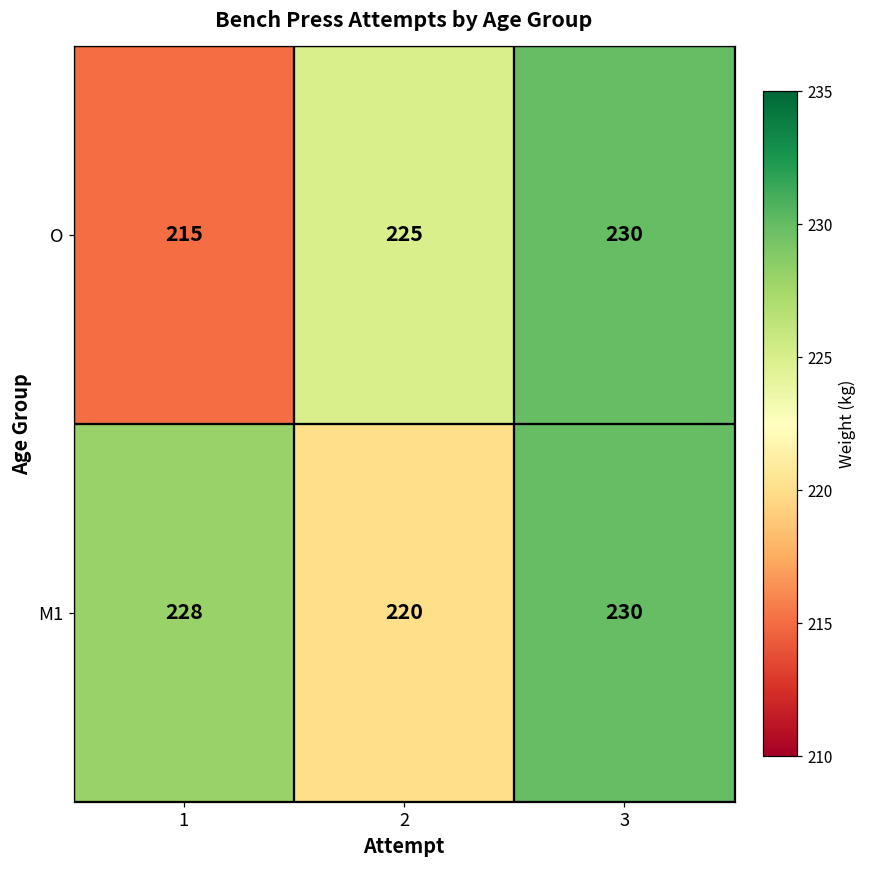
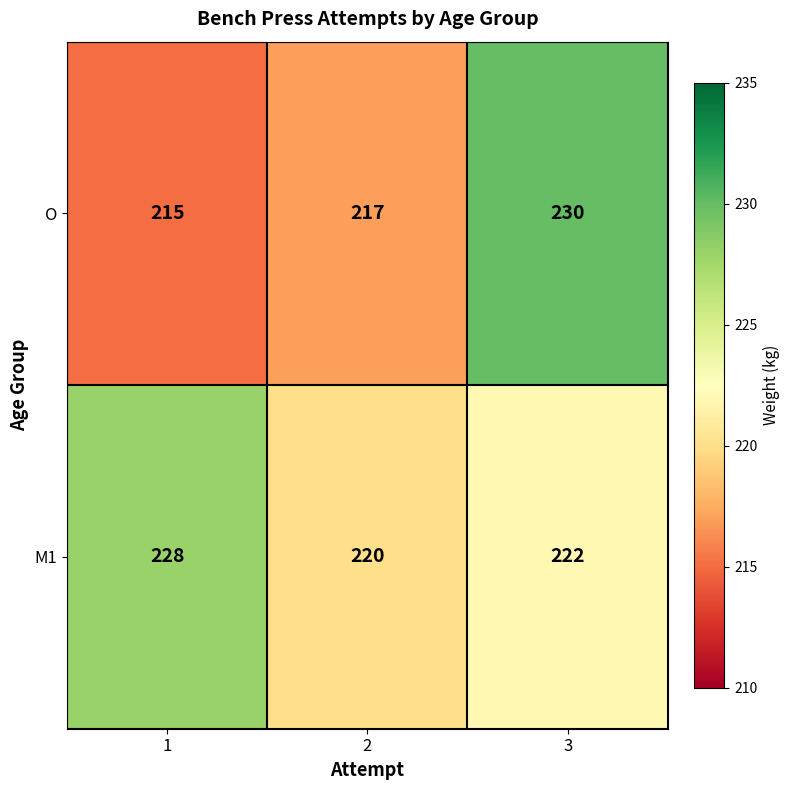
  {
    "O": {
      "1": 215,
-     "2": 225,
+     "2": 217,
      "3": 230
    },
    "M1": {
      "1": 228,
      "2": 220,
-     "3": 230
+     "3": 222
    }
  }
